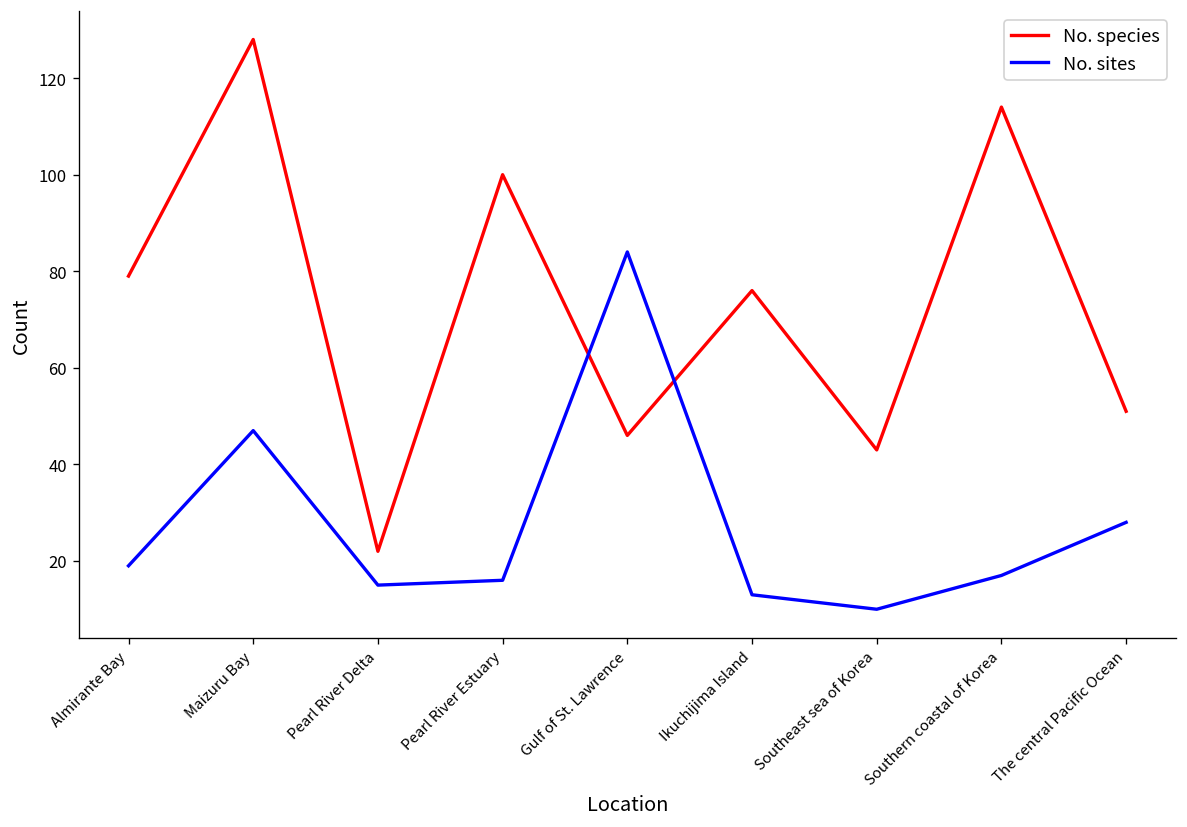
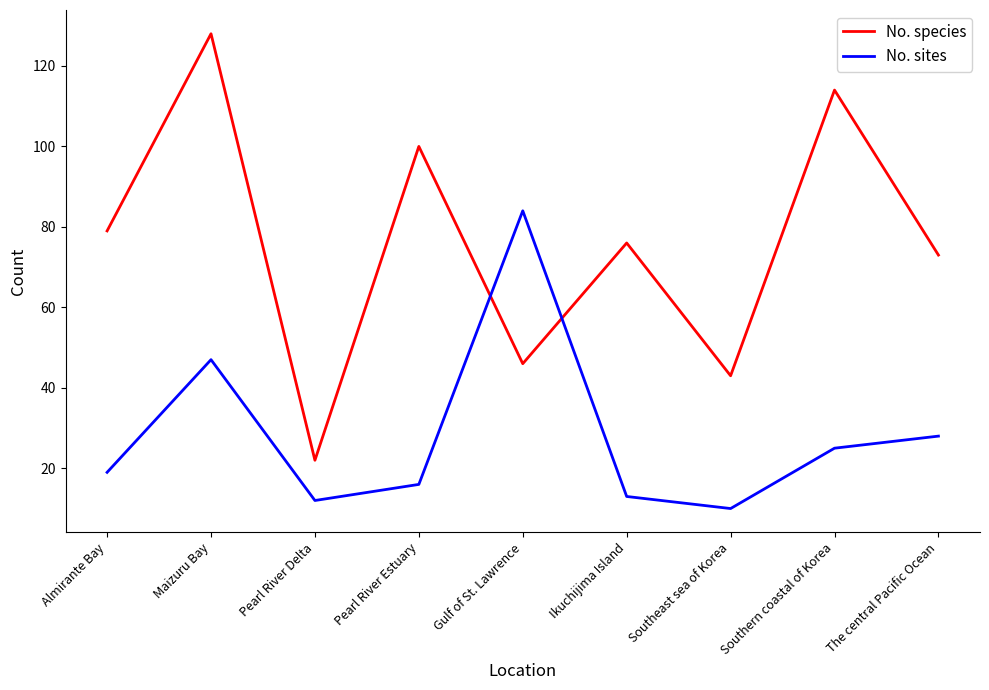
  {
    "No. species": {
      "Almirante Bay": 79,
      "Maizuru Bay": 128,
      "Pearl River Delta": 22,
      "Pearl River Estuary": 100,
      "Gulf of St. Lawrence": 46,
      "Ikuchijima Island": 76,
      "Southeast sea of Korea": 43,
      "Southern coastal of Korea": 114,
-     "The central Pacific Ocean": 51
+     "The central Pacific Ocean": 73
    },
    "No. sites": {
      "Almirante Bay": 19,
      "Maizuru Bay": 47,
-     "Pearl River Delta": 15,
+     "Pearl River Delta": 12,
      "Pearl River Estuary": 16,
      "Gulf of St. Lawrence": 84,
      "Ikuchijima Island": 13,
      "Southeast sea of Korea": 10,
-     "Southern coastal of Korea": 17,
+     "Southern coastal of Korea": 25,
      "The central Pacific Ocean": 28
    }
  }
